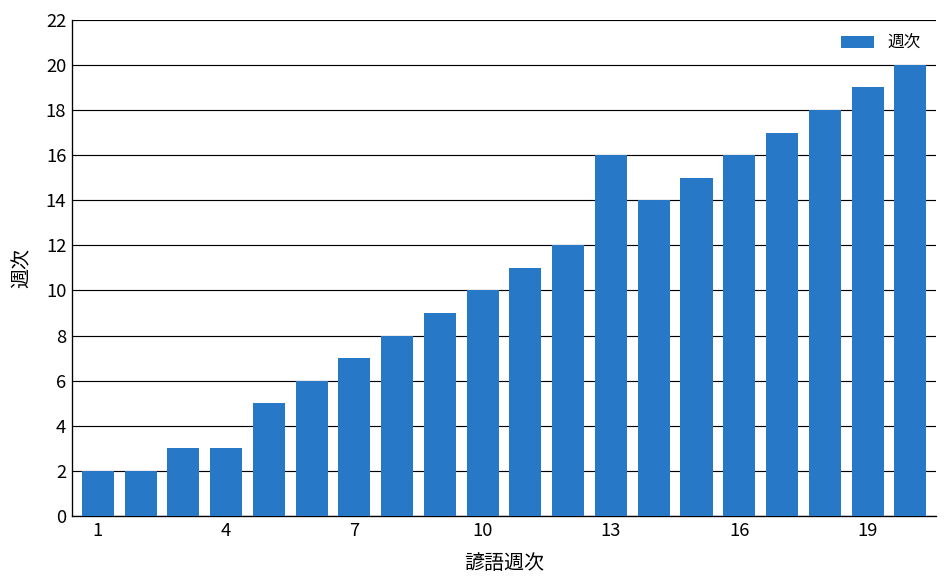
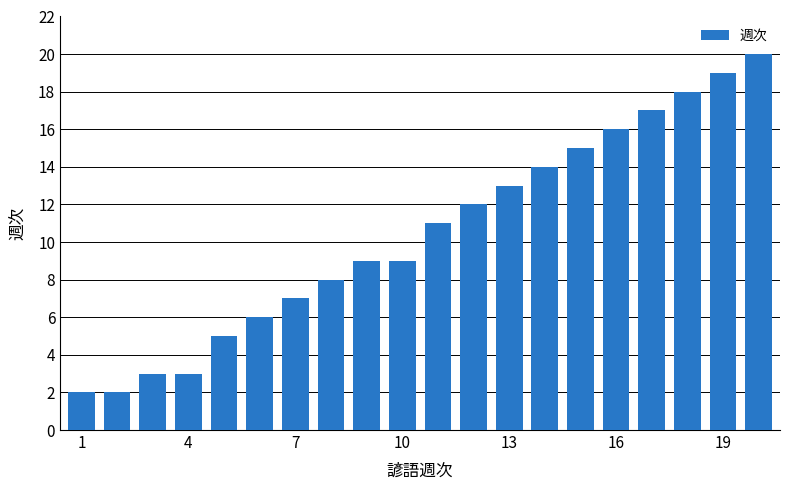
  {
    "1": 2,
    "4": 3,
    "7": 7,
-   "10": 10,
-   "13": 16,
+   "10": 9,
+   "13": 13,
    "16": 16,
    "19": 19
  }
